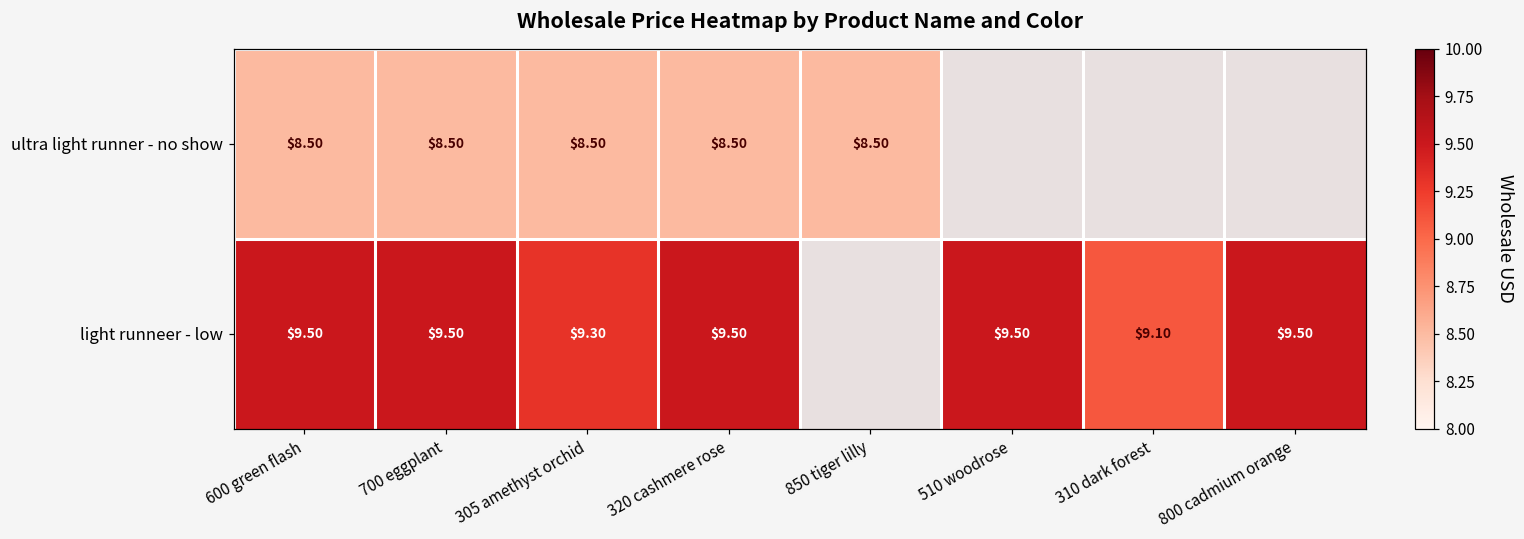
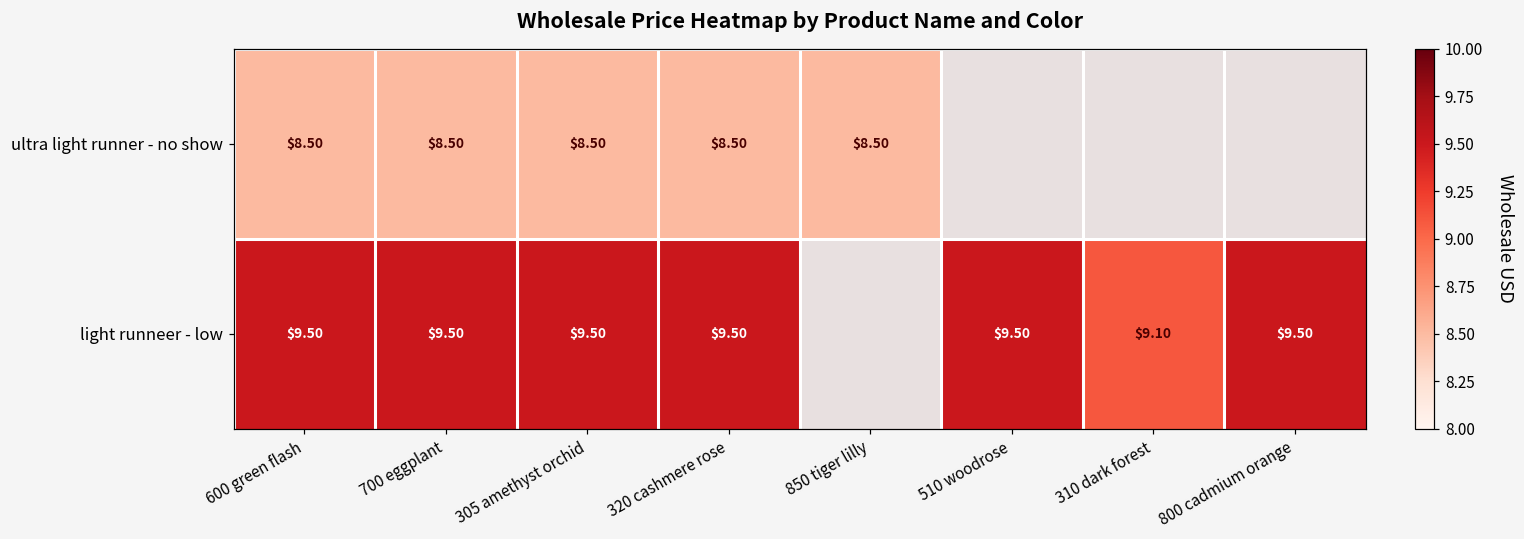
  {
    "ultra light runner - no show": {
      "600 green flash": "$8.50",
      "700 eggplant": "$8.50",
      "305 amethyst orchid": "$8.50",
      "320 cashmere rose": "$8.50",
      "850 tiger lilly": "$8.50"
    },
    "light runneer - low": {
      "600 green flash": "$9.50",
      "700 eggplant": "$9.50",
-     "305 amethyst orchid": "$9.30",
+     "305 amethyst orchid": "$9.50",
      "320 cashmere rose": "$9.50",
      "510 woodrose": "$9.50",
      "310 dark forest": "$9.10",
      "800 cadmium orange": "$9.50"
    }
  }
